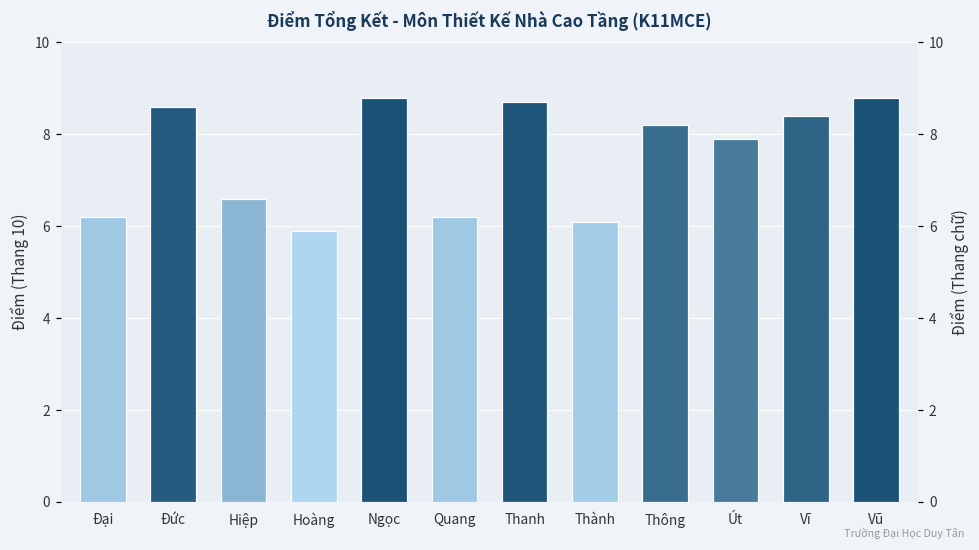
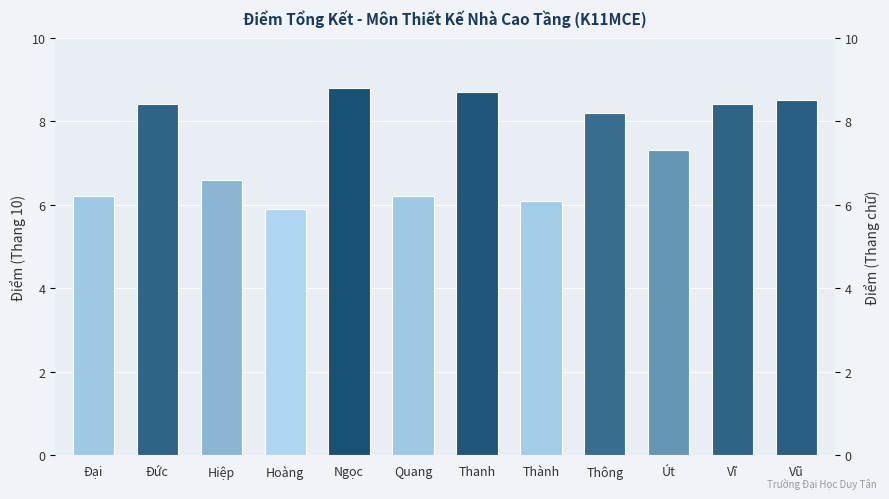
  {
    "Đại": 6.2,
-   "Đức": 8.6,
+   "Đức": 8.4,
    "Hiệp": 6.6,
    "Hoàng": 5.9,
    "Ngọc": 8.8,
    "Quang": 6.2,
    "Thanh": 8.7,
    "Thành": 6.1,
    "Thông": 8.2,
-   "Út": 7.9,
+   "Út": 7.3,
    "Vĩ": 8.4,
-   "Vũ": 8.8
+   "Vũ": 8.5
  }
